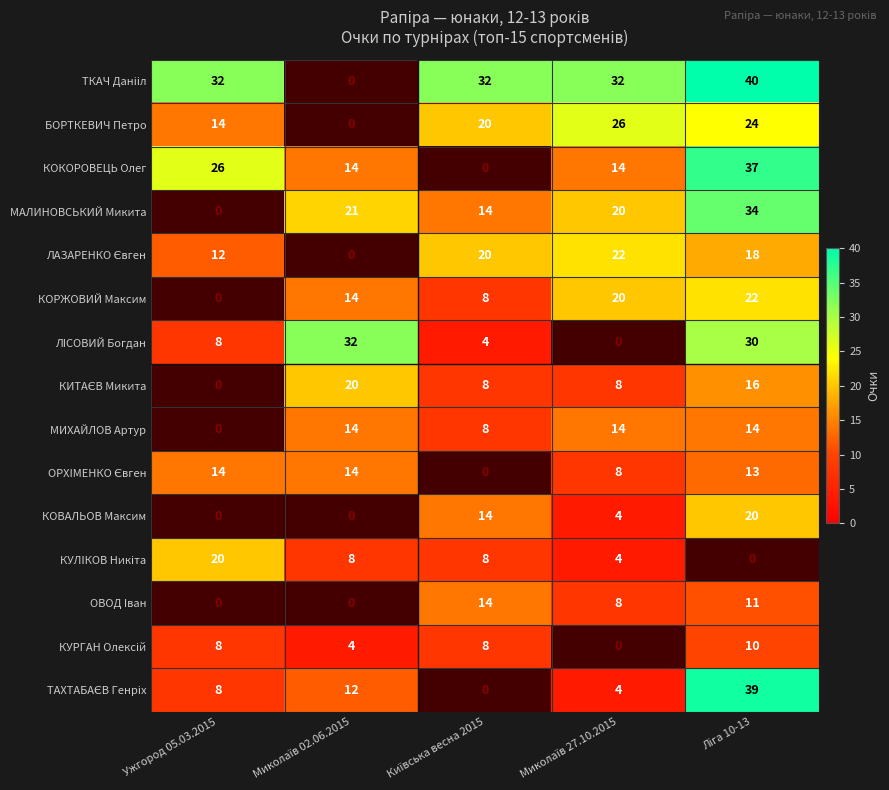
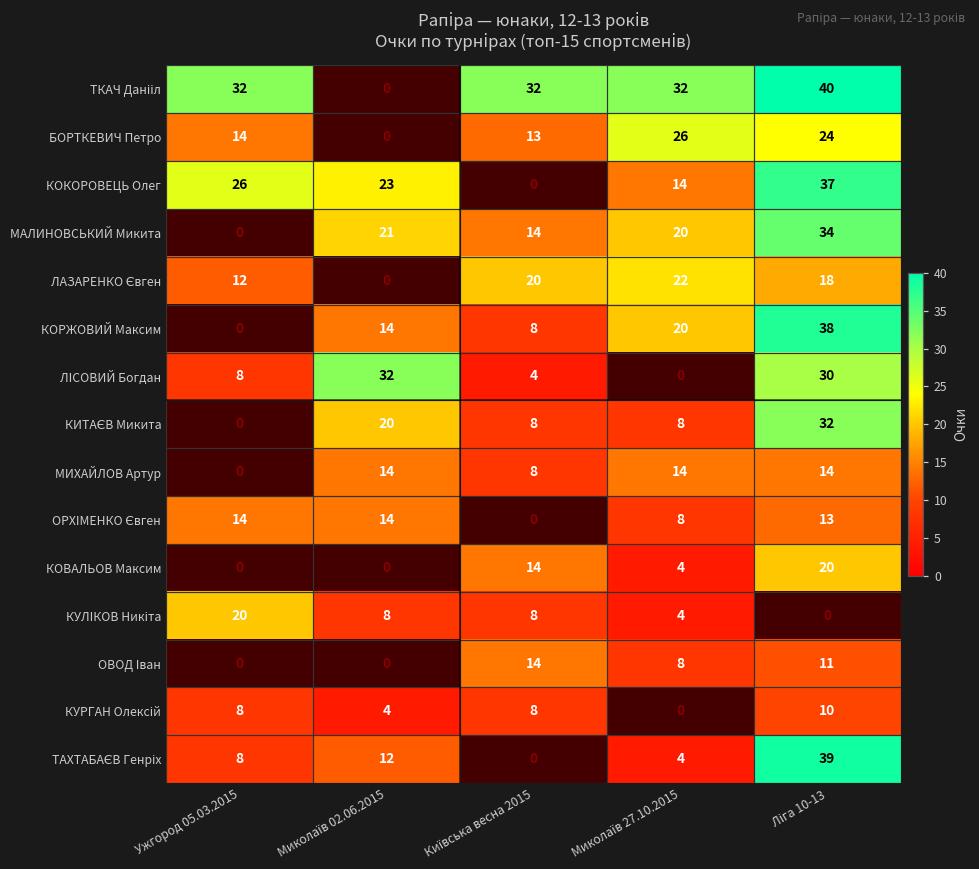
  {
    "ТКАЧ Данііл": {
      "Ужгород 05.03.2015": 32,
      "Київська весна 2015": 32,
      "Миколаїв 27.10.2015": 32,
      "Ліга 10-13": 40
    },
    "БОРТКЕВИЧ Петро": {
      "Ужгород 05.03.2015": 14,
-     "Київська весна 2015": 20,
+     "Київська весна 2015": 13,
      "Миколаїв 27.10.2015": 26,
      "Ліга 10-13": 24
    },
    "КОКОРОВЕЦЬ Олег": {
      "Ужгород 05.03.2015": 26,
-     "Миколаїв 02.06.2015": 14,
+     "Миколаїв 02.06.2015": 23,
      "Миколаїв 27.10.2015": 14,
      "Ліга 10-13": 37
    },
    "МАЛИНОВСЬКИЙ Микита": {
      "Миколаїв 02.06.2015": 21,
      "Київська весна 2015": 14,
      "Миколаїв 27.10.2015": 20,
      "Ліга 10-13": 34
    },
    "ЛАЗАРЕНКО Євген": {
      "Ужгород 05.03.2015": 12,
      "Київська весна 2015": 20,
      "Миколаїв 27.10.2015": 22,
      "Ліга 10-13": 18
    },
    "КОРЖОВИЙ Максим": {
      "Миколаїв 02.06.2015": 14,
      "Київська весна 2015": 8,
      "Миколаїв 27.10.2015": 20,
-     "Ліга 10-13": 22
+     "Ліга 10-13": 38
    },
    "ЛІСОВИЙ Богдан": {
      "Ужгород 05.03.2015": 8,
      "Миколаїв 02.06.2015": 32,
      "Київська весна 2015": 4,
      "Ліга 10-13": 30
    },
    "КИТАЄВ Микита": {
      "Миколаїв 02.06.2015": 20,
      "Київська весна 2015": 8,
      "Миколаїв 27.10.2015": 8,
-     "Ліга 10-13": 16
+     "Ліга 10-13": 32
    },
    "МИХАЙЛОВ Артур": {
      "Миколаїв 02.06.2015": 14,
      "Київська весна 2015": 8,
      "Миколаїв 27.10.2015": 14,
      "Ліга 10-13": 14
    },
    "ОРХІМЕНКО Євген": {
      "Ужгород 05.03.2015": 14,
      "Миколаїв 02.06.2015": 14,
      "Миколаїв 27.10.2015": 8,
      "Ліга 10-13": 13
    },
    "КОВАЛЬОВ Максим": {
      "Київська весна 2015": 14,
      "Миколаїв 27.10.2015": 4,
      "Ліга 10-13": 20
    },
    "КУЛІКОВ Никіта": {
      "Ужгород 05.03.2015": 20,
      "Миколаїв 02.06.2015": 8,
      "Київська весна 2015": 8,
      "Миколаїв 27.10.2015": 4
    },
    "ОВОД Іван": {
      "Київська весна 2015": 14,
      "Миколаїв 27.10.2015": 8,
      "Ліга 10-13": 11
    },
    "КУРГАН Олексій": {
      "Ужгород 05.03.2015": 8,
      "Миколаїв 02.06.2015": 4,
      "Київська весна 2015": 8,
      "Ліга 10-13": 10
    },
    "ТАХТАБАЄВ Генріх": {
      "Ужгород 05.03.2015": 8,
      "Миколаїв 02.06.2015": 12,
      "Миколаїв 27.10.2015": 4,
      "Ліга 10-13": 39
    }
  }
